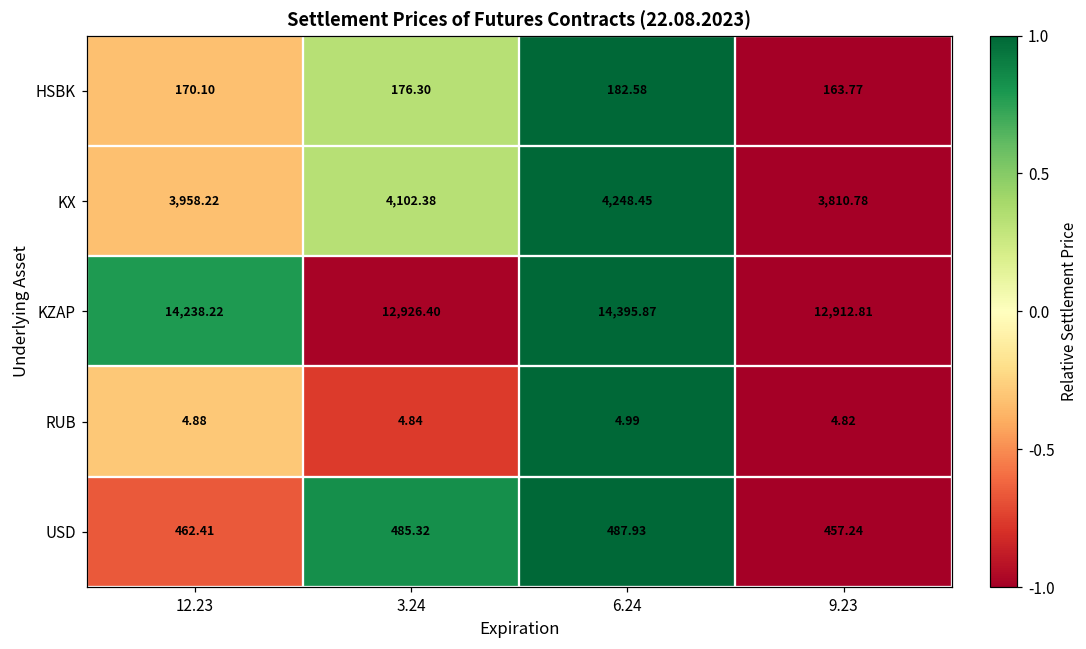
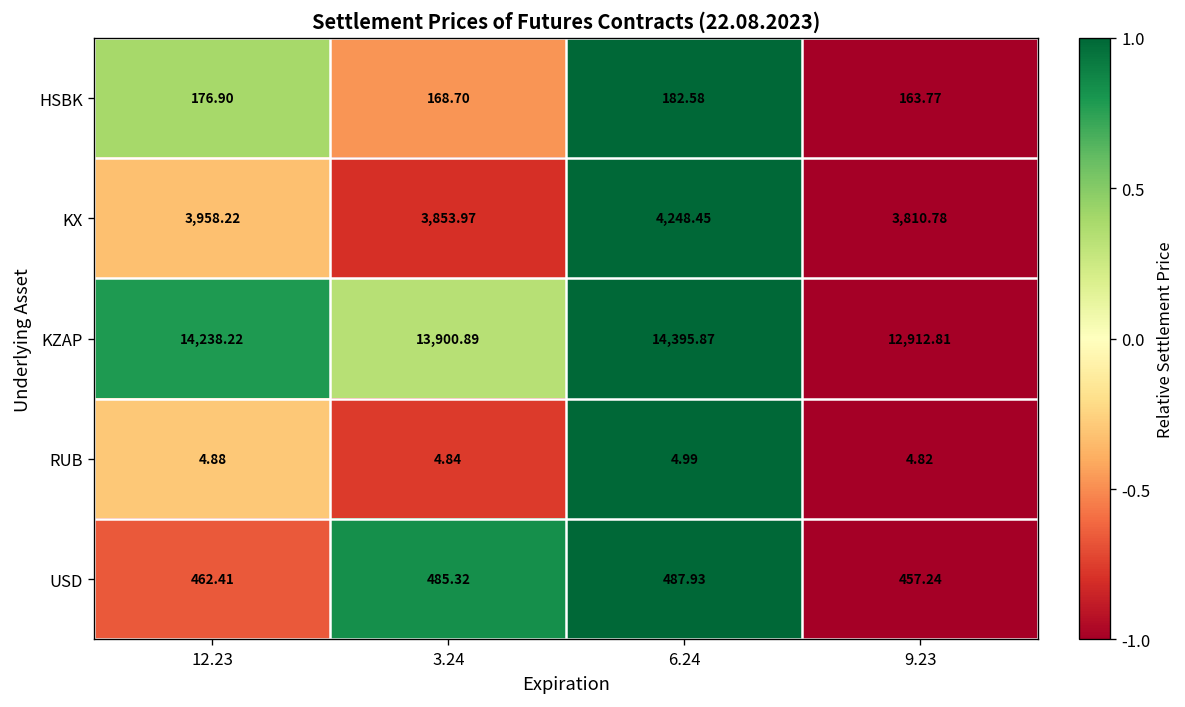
  {
    "HSBK": {
-     "12.23": "170.10",
-     "3.24": "176.30",
+     "12.23": "176.90",
+     "3.24": "168.70",
      "6.24": "182.58",
      "9.23": "163.77"
    },
    "KX": {
      "12.23": "3,958.22",
-     "3.24": "4,102.38",
+     "3.24": "3,853.97",
      "6.24": "4,248.45",
      "9.23": "3,810.78"
    },
    "KZAP": {
      "12.23": "14,238.22",
-     "3.24": "12,926.40",
+     "3.24": "13,900.89",
      "6.24": "14,395.87",
      "9.23": "12,912.81"
    },
    "RUB": {
      "12.23": "4.88",
      "3.24": "4.84",
      "6.24": "4.99",
      "9.23": "4.82"
    },
    "USD": {
      "12.23": "462.41",
      "3.24": "485.32",
      "6.24": "487.93",
      "9.23": "457.24"
    }
  }
